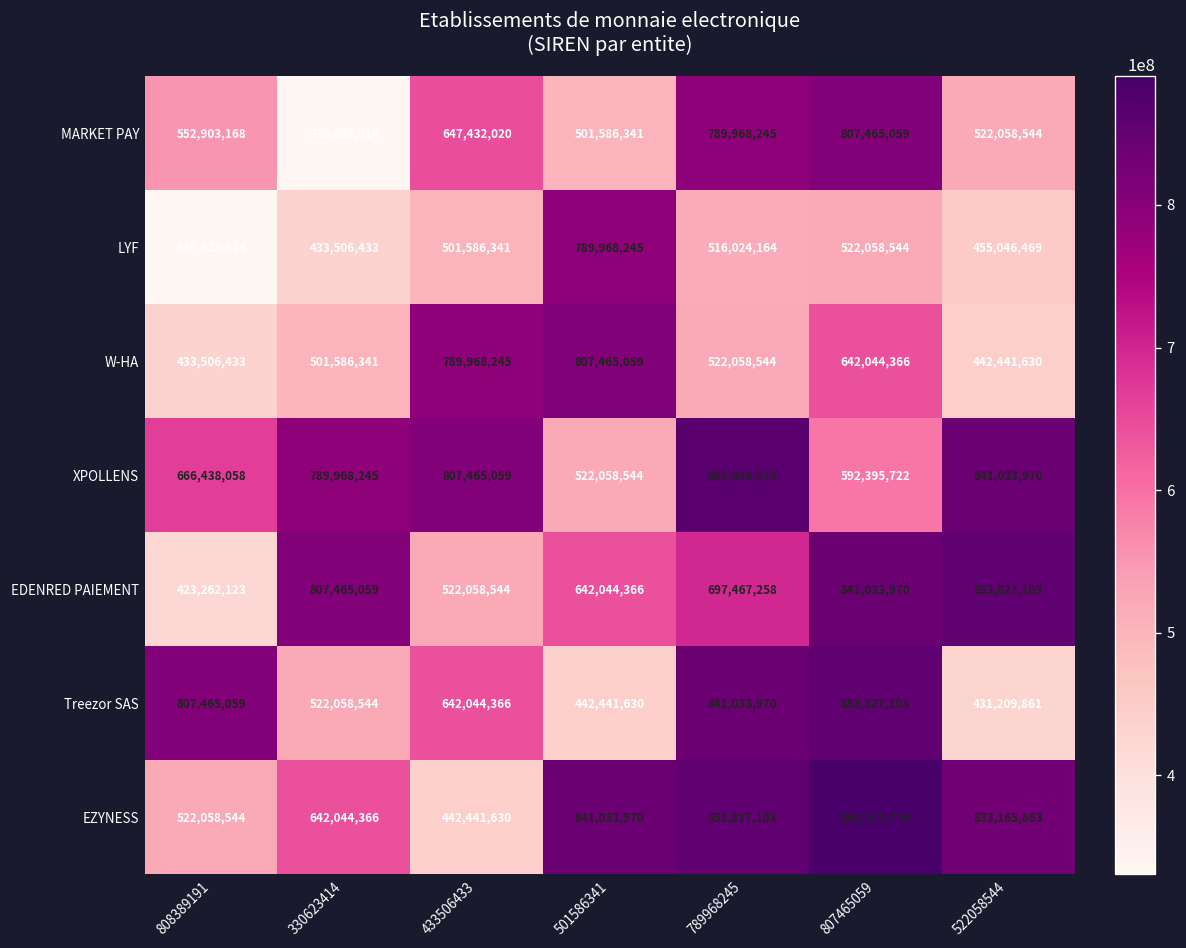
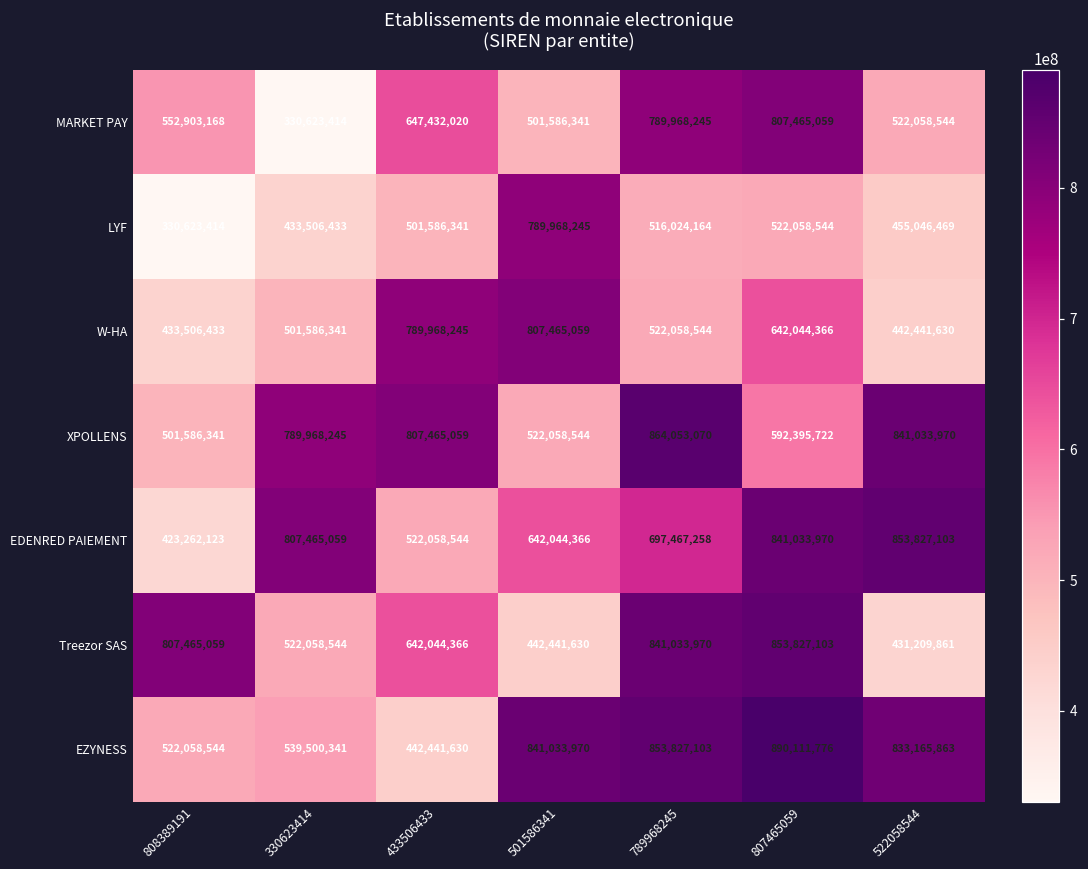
  {
    "MARKET PAY": {
      "808389191": "552,903,168",
      "433506433": "647,432,020",
      "501586341": "501,586,341",
      "789968245": "789,968,245",
      "807465059": "807,465,059",
      "522058544": "522,058,544"
    },
    "LYF": {
      "330623414": "433,506,433",
      "433506433": "501,586,341",
      "501586341": "789,968,245",
      "789968245": "516,024,164",
      "807465059": "522,058,544",
      "522058544": "455,046,469"
    },
    "W-HA": {
      "808389191": "433,506,433",
      "330623414": "501,586,341",
      "433506433": "789,968,245",
      "501586341": "807,465,059",
      "789968245": "522,058,544",
      "807465059": "642,044,366",
      "522058544": "442,441,630"
    },
    "XPOLLENS": {
-     "808389191": "666,438,058",
+     "808389191": "501,586,341",
      "330623414": "789,968,245",
      "433506433": "807,465,059",
      "501586341": "522,058,544",
      "789968245": "864,053,070",
      "807465059": "592,395,722",
      "522058544": "841,033,970"
    },
    "EDENRED PAIEMENT": {
      "330623414": "807,465,059",
      "433506433": "522,058,544",
      "501586341": "642,044,366",
      "789968245": "697,467,258",
      "807465059": "841,033,970",
      "522058544": "853,827,103"
    },
    "Treezor SAS": {
      "808389191": "807,465,059",
      "330623414": "522,058,544",
      "433506433": "642,044,366",
      "501586341": "442,441,630",
      "789968245": "841,033,970",
      "807465059": "853,827,103"
    },
    "EZYNESS": {
      "808389191": "522,058,544",
-     "330623414": "642,044,366",
+     "330623414": "539,500,341",
      "433506433": "442,441,630",
      "501586341": "841,033,970",
      "789968245": "853,827,103",
      "807465059": "890,111,776",
      "522058544": "833,165,863"
    }
  }
